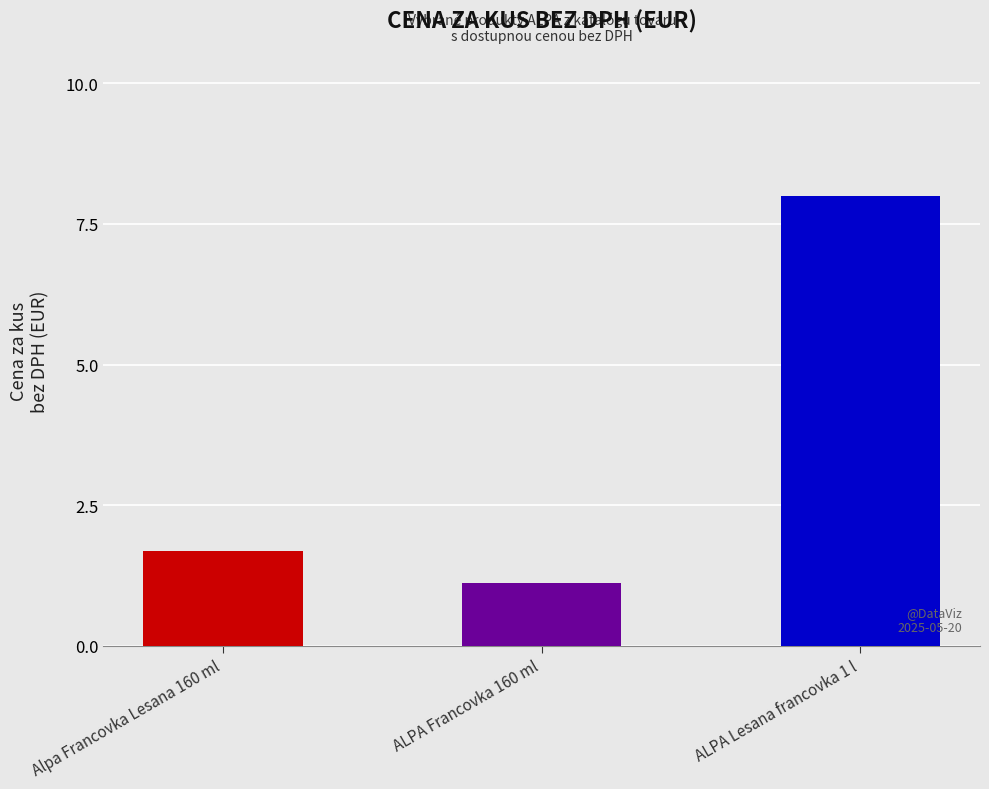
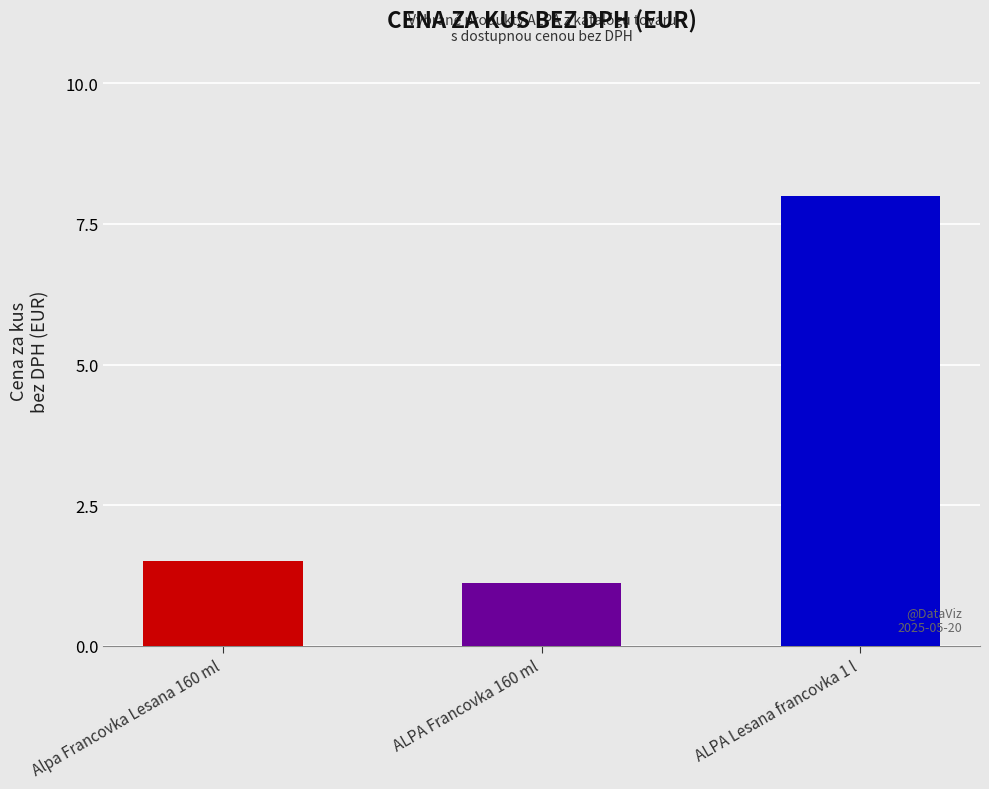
  {
-   "Alpa Francovka Lesana 160 ml": 1.7,
+   "Alpa Francovka Lesana 160 ml": 1.5,
    "ALPA Francovka 160 ml": 1.1
  }
